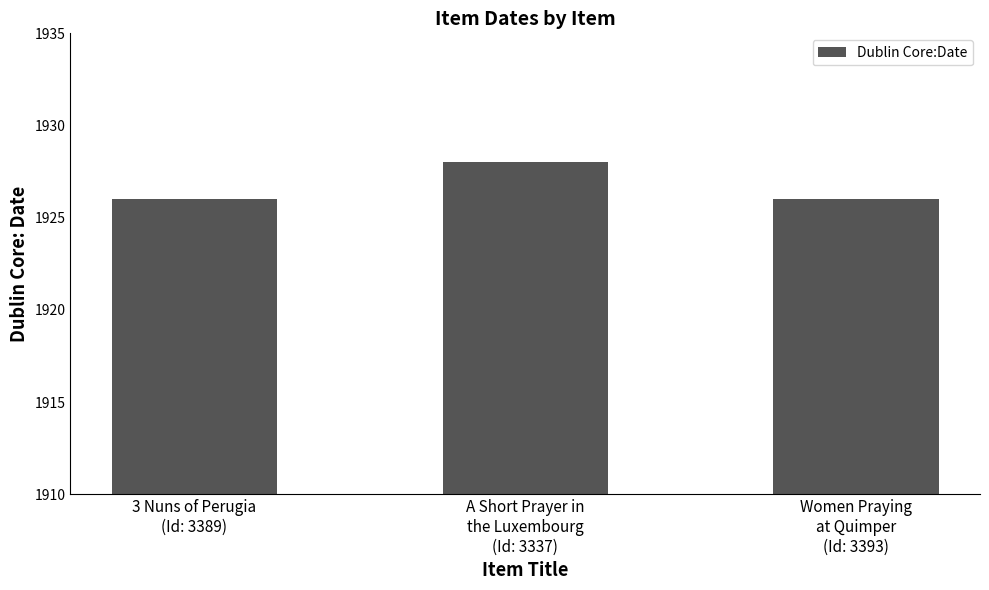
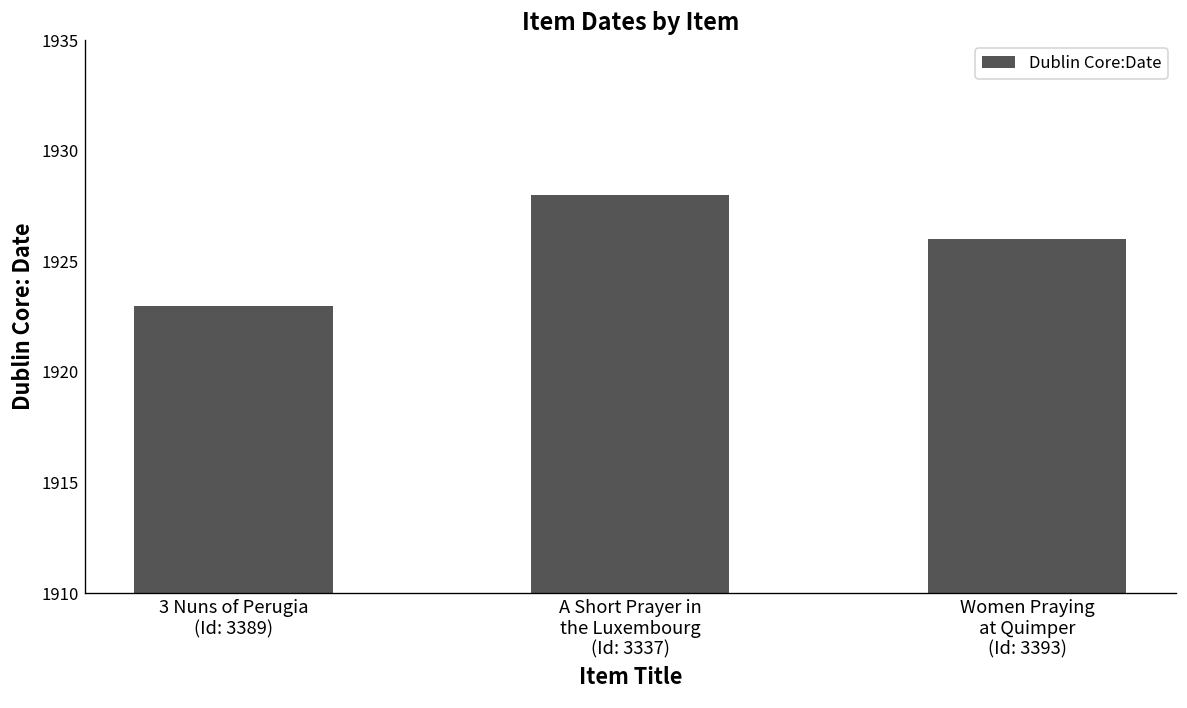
  {
-   "3 Nuns of Perugia (Id: 3389)": 1926,
+   "3 Nuns of Perugia (Id: 3389)": 1923,
    "A Short Prayer in the Luxembourg (Id: 3337)": 1928,
    "Women Praying at Quimper (Id: 3393)": 1926
  }
